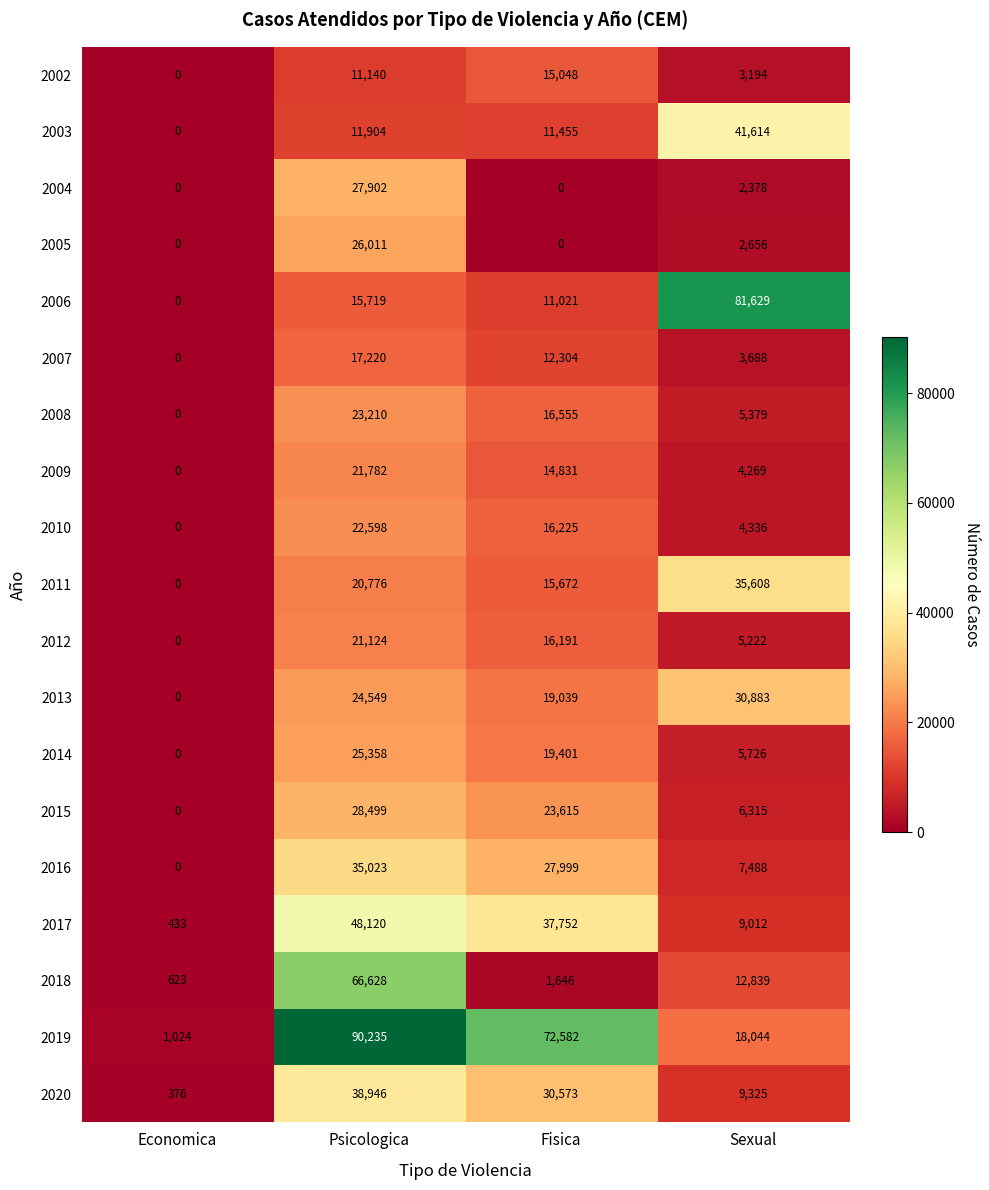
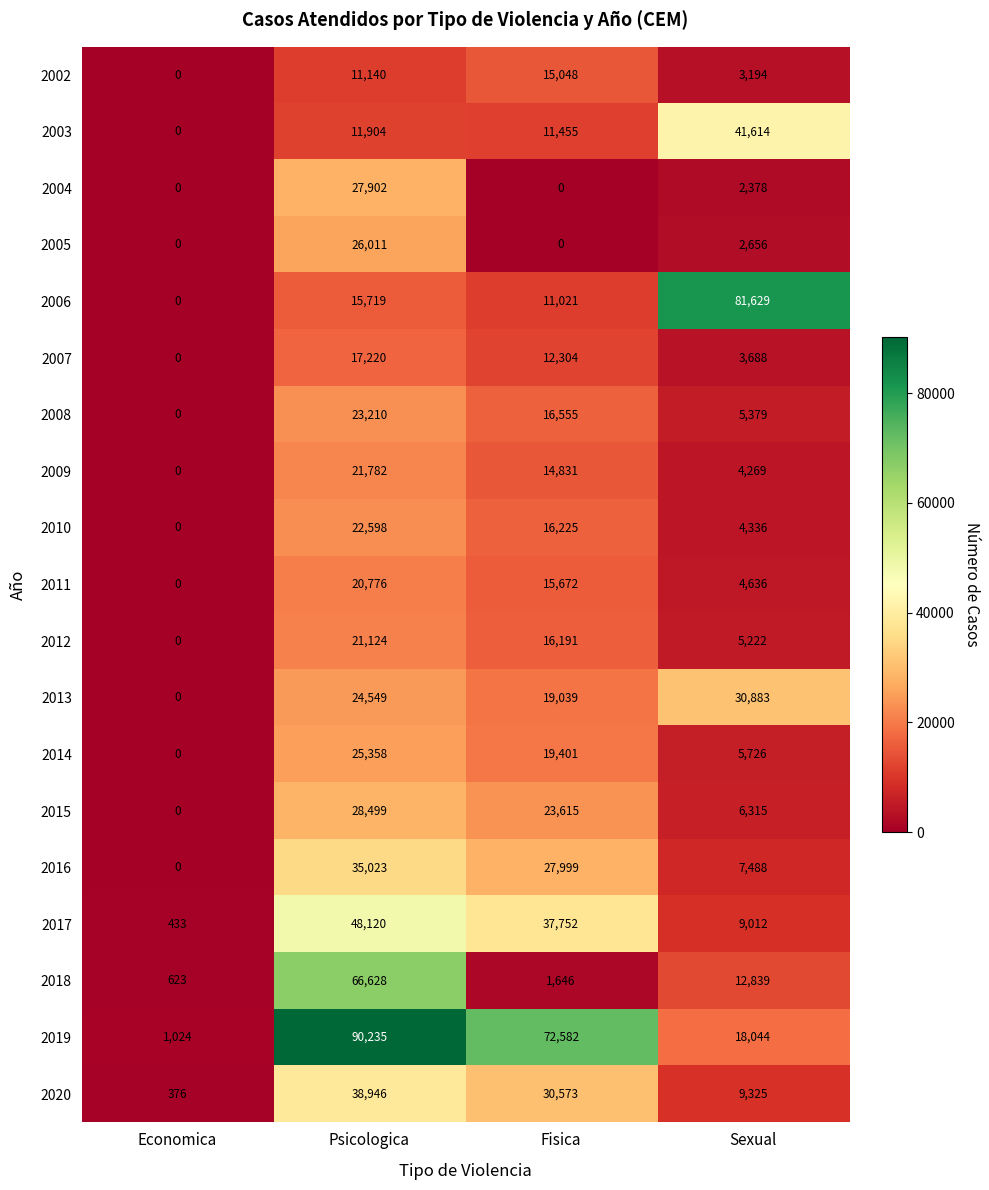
  {
    "2002": {
      "Economica": "0",
      "Psicologica": "11,140",
      "Fisica": "15,048",
      "Sexual": "3,194"
    },
    "2003": {
      "Economica": "0",
      "Psicologica": "11,904",
      "Fisica": "11,455",
      "Sexual": "41,614"
    },
    "2004": {
      "Economica": "0",
      "Psicologica": "27,902",
      "Fisica": "0",
      "Sexual": "2,378"
    },
    "2005": {
      "Economica": "0",
      "Psicologica": "26,011",
      "Fisica": "0",
      "Sexual": "2,656"
    },
    "2006": {
      "Economica": "0",
      "Psicologica": "15,719",
      "Fisica": "11,021",
      "Sexual": "81,629"
    },
    "2007": {
      "Economica": "0",
      "Psicologica": "17,220",
      "Fisica": "12,304",
      "Sexual": "3,688"
    },
    "2008": {
      "Economica": "0",
      "Psicologica": "23,210",
      "Fisica": "16,555",
      "Sexual": "5,379"
    },
    "2009": {
      "Economica": "0",
      "Psicologica": "21,782",
      "Fisica": "14,831",
      "Sexual": "4,269"
    },
    "2010": {
      "Economica": "0",
      "Psicologica": "22,598",
      "Fisica": "16,225",
      "Sexual": "4,336"
    },
    "2011": {
      "Economica": "0",
      "Psicologica": "20,776",
      "Fisica": "15,672",
-     "Sexual": "35,608"
+     "Sexual": "4,636"
    },
    "2012": {
      "Economica": "0",
      "Psicologica": "21,124",
      "Fisica": "16,191",
      "Sexual": "5,222"
    },
    "2013": {
      "Economica": "0",
      "Psicologica": "24,549",
      "Fisica": "19,039",
      "Sexual": "30,883"
    },
    "2014": {
      "Economica": "0",
      "Psicologica": "25,358",
      "Fisica": "19,401",
      "Sexual": "5,726"
    },
    "2015": {
      "Economica": "0",
      "Psicologica": "28,499",
      "Fisica": "23,615",
      "Sexual": "6,315"
    },
    "2016": {
      "Economica": "0",
      "Psicologica": "35,023",
      "Fisica": "27,999",
      "Sexual": "7,488"
    },
    "2017": {
      "Economica": "433",
      "Psicologica": "48,120",
      "Fisica": "37,752",
      "Sexual": "9,012"
    },
    "2018": {
      "Economica": "623",
      "Psicologica": "66,628",
      "Fisica": "1,646",
      "Sexual": "12,839"
    },
    "2019": {
      "Economica": "1,024",
      "Psicologica": "90,235",
      "Fisica": "72,582",
      "Sexual": "18,044"
    },
    "2020": {
      "Economica": "376",
      "Psicologica": "38,946",
      "Fisica": "30,573",
      "Sexual": "9,325"
    }
  }
